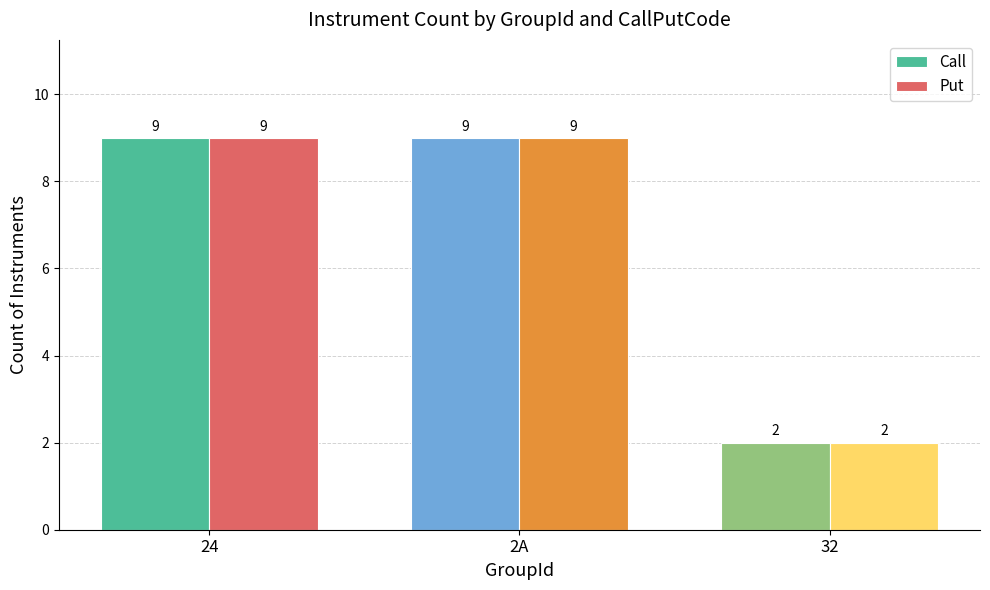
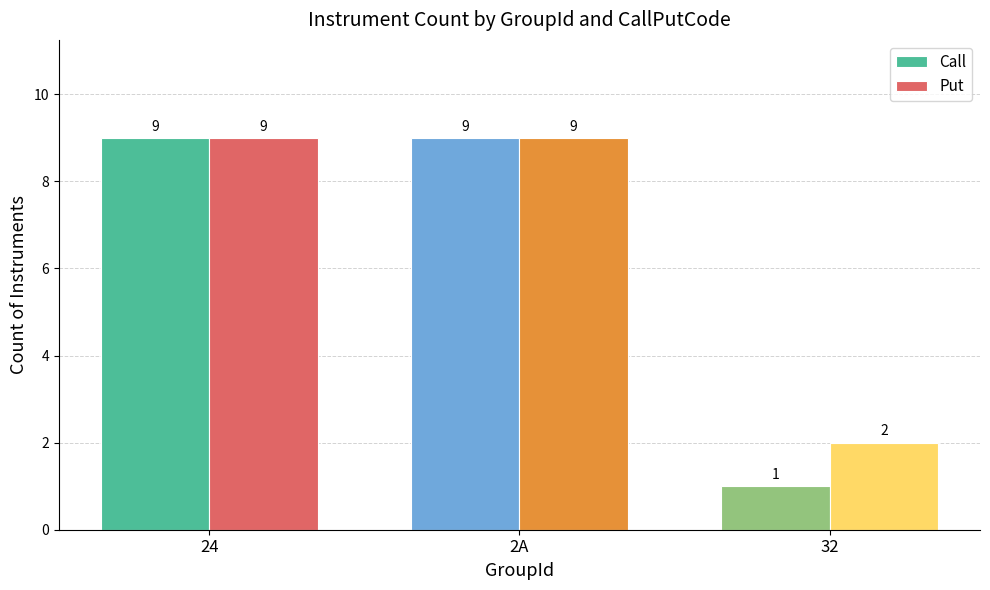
  {
    "Call": {
      "24": 9,
      "2A": 9,
-     "32": 2
+     "32": 1
    },
    "Put": {
      "24": 9,
      "2A": 9,
      "32": 2
    }
  }
